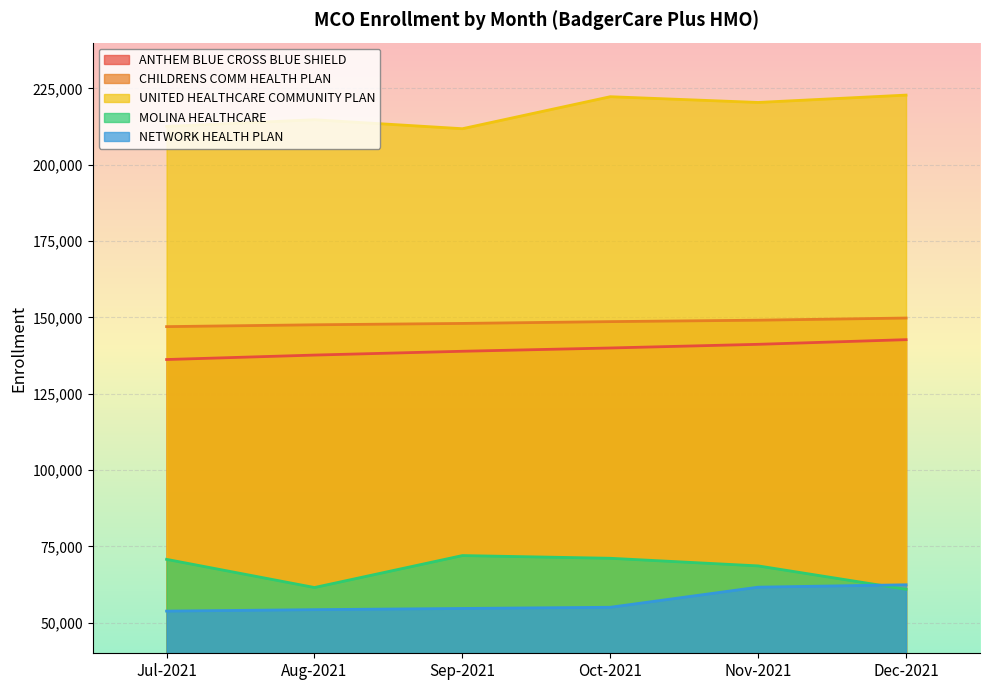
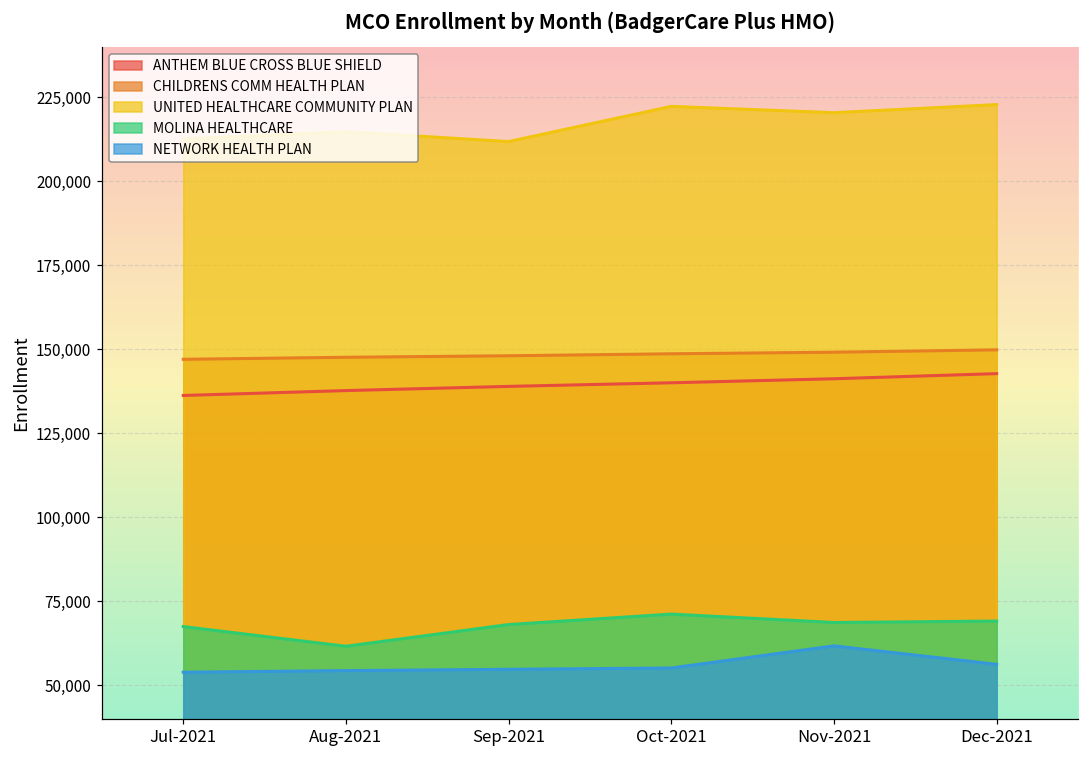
  {
    "UNITED HEALTHCARE COMMUNITY PLAN": {
      "Sep-2021": "212,000",
      "Oct-2021": "222,000",
      "Nov-2021": "220,000",
      "Dec-2021": "223,000"
    },
    "MOLINA HEALTHCARE": {
-     "Jul-2021": "71,000",
+     "Jul-2021": "67,000",
      "Aug-2021": "62,000",
-     "Sep-2021": "72,000",
+     "Sep-2021": "68,000",
      "Oct-2021": "71,000",
      "Nov-2021": "69,000",
-     "Dec-2021": "61,000"
+     "Dec-2021": "69,000"
    },
    "NETWORK HEALTH PLAN": {
      "Jul-2021": "54,000",
      "Aug-2021": "54,000",
      "Sep-2021": "55,000",
      "Oct-2021": "55,000",
      "Nov-2021": "62,000",
-     "Dec-2021": "62,000"
+     "Dec-2021": "56,000"
    }
  }
